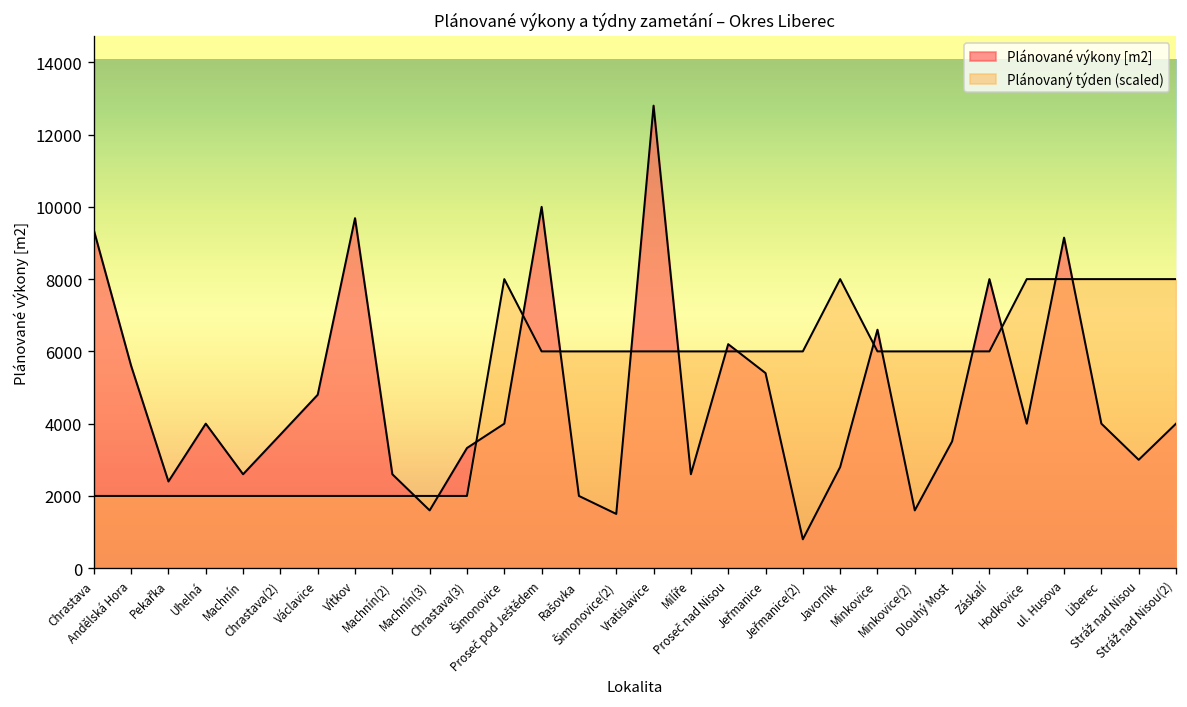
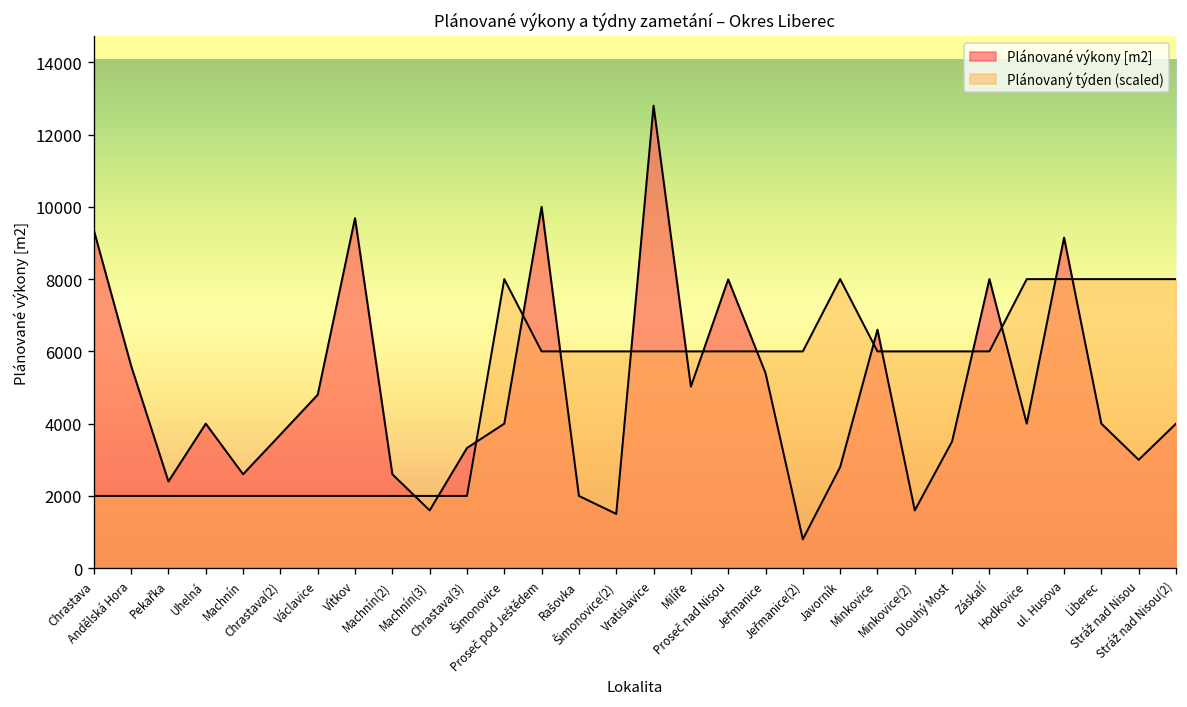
  {
    "Plánované výkony [m2]": {
      "Chrastava": 9400,
      "Andělská Hora": 5600,
      "Pekařka": 2400,
      "Uhelná": 4000,
      "Machnín": 2600,
      "Chrastava(2)": 3700,
      "Václavice": 4800,
      "Vítkov": 9700,
      "Machnín(2)": 2600,
      "Machnín(3)": 1600,
      "Chrastava(3)": 3300,
      "Šimonovice": 4000,
      "Proseč pod Ještědem": 10000,
      "Rašovka": 2000,
      "Šimonovice(2)": 1500,
      "Vratislavice": 12800,
-     "Milíře": 2600,
-     "Proseč nad Nisou": 6200,
+     "Milíře": 5000,
+     "Proseč nad Nisou": 8000,
      "Jeřmanice": 5400,
      "Jeřmanice(2)": 800,
      "Javorník": 2800,
      "Minkovice": 6600,
      "Minkovice(2)": 1600,
      "Dlouhý Most": 3500,
      "Záskalí": 8000,
      "Hodkovice": 4000,
      "ul. Husova": 9100,
      "Liberec": 4000,
      "Stráž nad Nisou": 3000,
      "Stráž nad Nisou(2)": 4000
    },
    "Plánovaný týden (scaled)": {
      "Chrastava": 2000,
      "Andělská Hora": 2000,
      "Pekařka": 2000,
      "Uhelná": 2000,
      "Machnín": 2000,
      "Chrastava(2)": 2000,
      "Václavice": 2000,
      "Vítkov": 2000,
      "Machnín(2)": 2000,
      "Machnín(3)": 2000,
      "Chrastava(3)": 2000,
      "Šimonovice": 8000,
      "Proseč pod Ještědem": 6000,
      "Rašovka": 6000,
      "Šimonovice(2)": 6000,
      "Vratislavice": 6000,
      "Milíře": 6000,
      "Proseč nad Nisou": 6000,
      "Jeřmanice": 6000,
      "Jeřmanice(2)": 6000,
      "Javorník": 8000,
      "Minkovice": 6000,
      "Minkovice(2)": 6000,
      "Dlouhý Most": 6000,
      "Záskalí": 6000,
      "Hodkovice": 8000,
      "ul. Husova": 8000,
      "Liberec": 8000,
      "Stráž nad Nisou": 8000,
      "Stráž nad Nisou(2)": 8000
    }
  }
